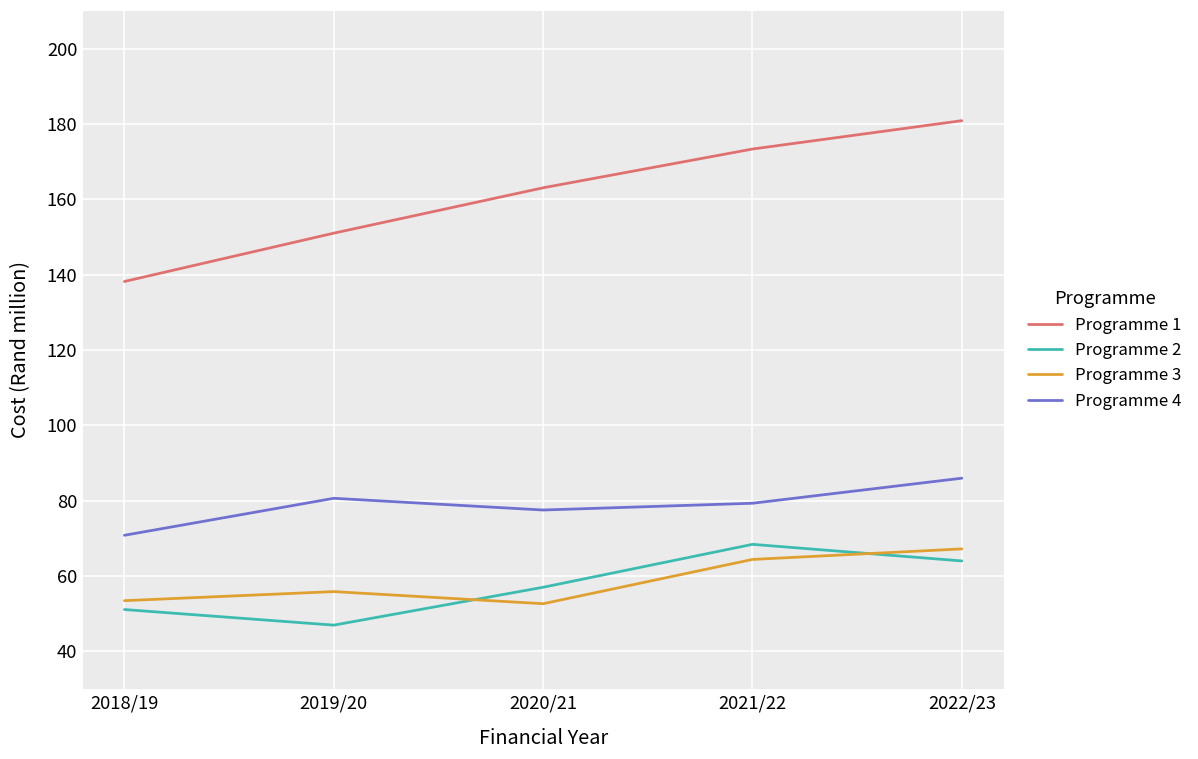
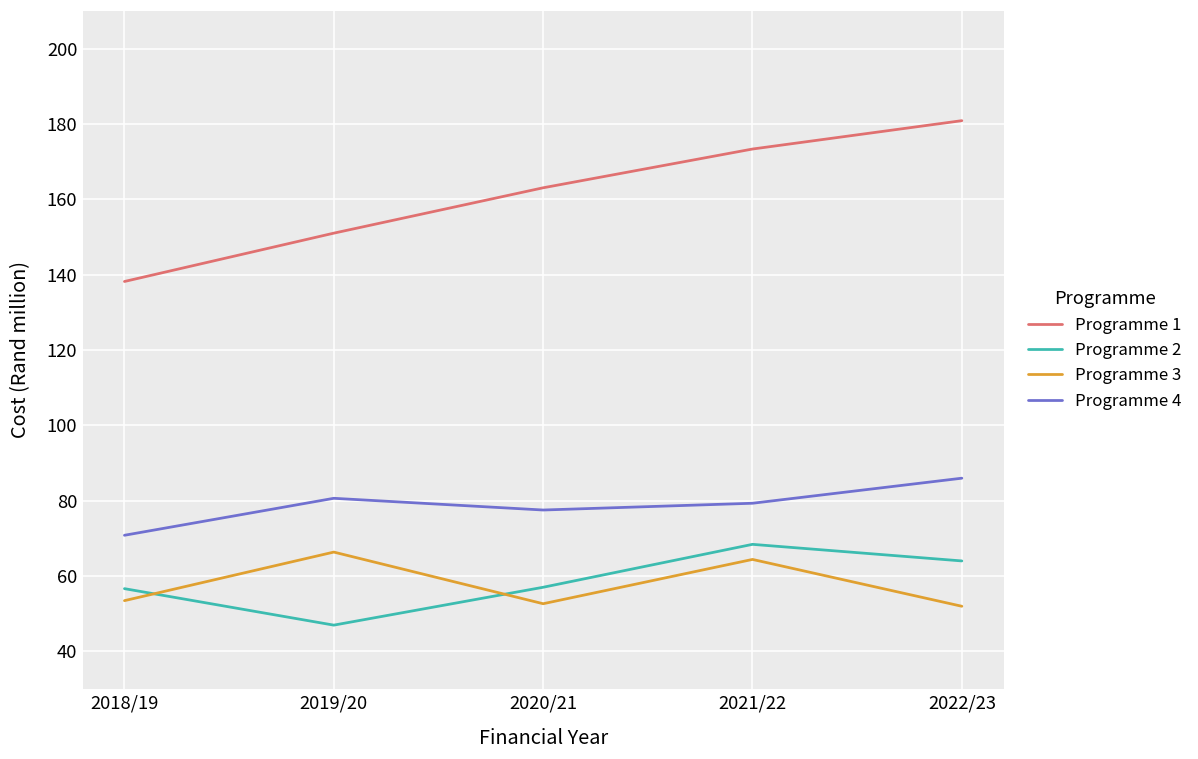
  {
    "Programme 1": {
      "2018/19": 138,
      "2019/20": 151,
      "2020/21": 163,
      "2021/22": 173,
      "2022/23": 181
    },
    "Programme 2": {
-     "2018/19": 51,
+     "2018/19": 57,
      "2019/20": 47,
      "2020/21": 57,
      "2021/22": 68,
      "2022/23": 64
    },
    "Programme 3": {
      "2018/19": 53,
-     "2019/20": 56,
+     "2019/20": 66,
      "2020/21": 53,
      "2021/22": 64,
-     "2022/23": 67
+     "2022/23": 52
    },
    "Programme 4": {
      "2018/19": 71,
      "2019/20": 81,
      "2020/21": 77,
      "2021/22": 79,
      "2022/23": 86
    }
  }
